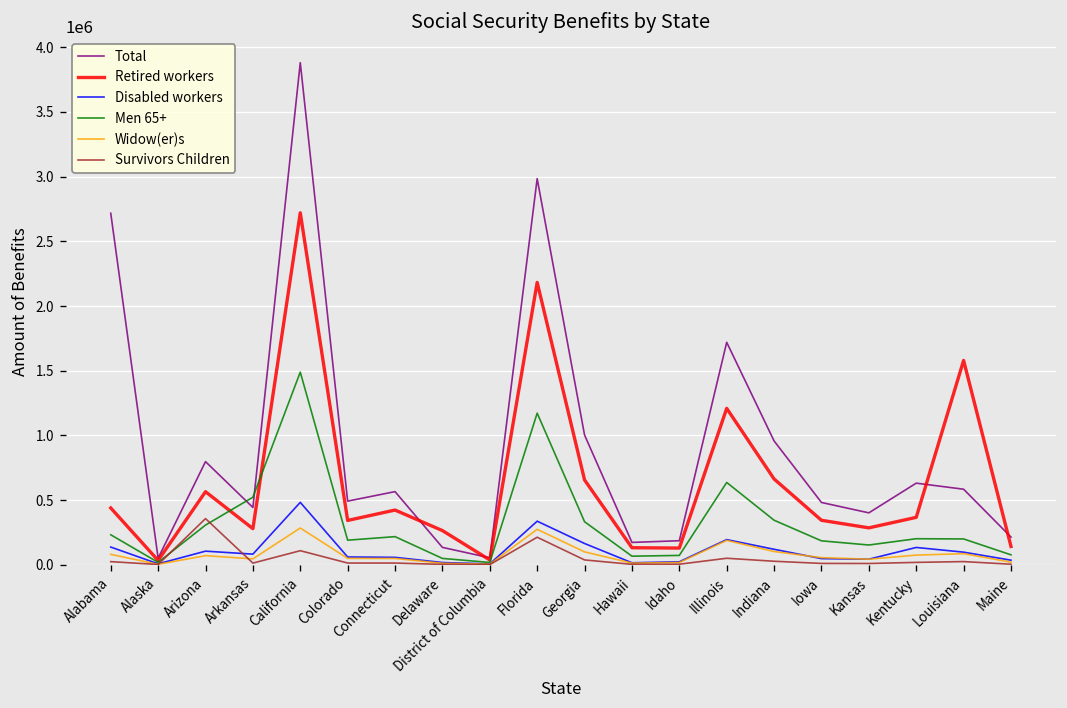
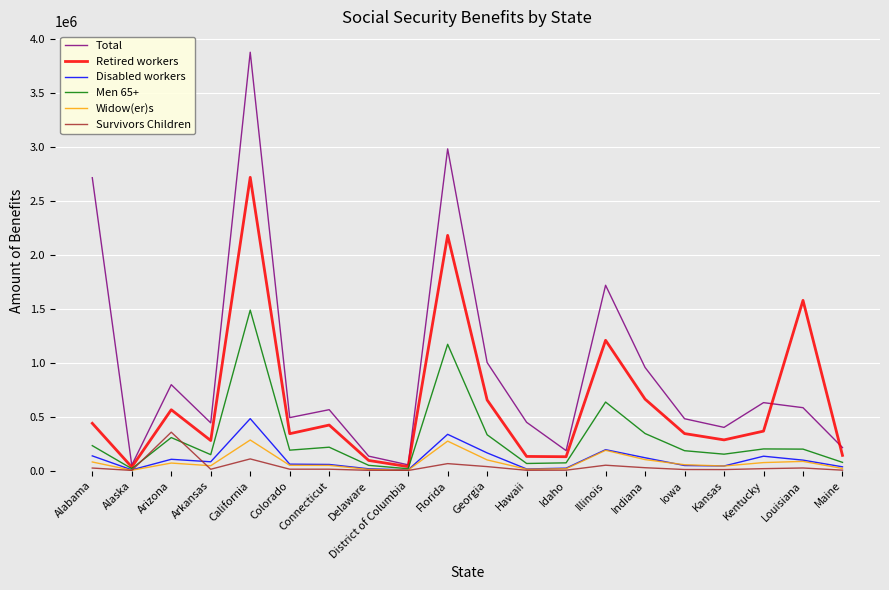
  {
    "Total": {
      "Alabama": 2720000,
      "Arizona": 800000,
      "Arkansas": 440000,
      "California": 3880000,
      "Colorado": 490000,
      "Connecticut": 570000,
      "Delaware": 140000,
      "Florida": 2980000,
      "Georgia": 1000000,
-     "Hawaii": 170000,
+     "Hawaii": 450000,
      "Idaho": 190000,
      "Illinois": 1720000,
      "Indiana": 960000,
      "Iowa": 480000,
      "Kansas": 400000,
      "Kentucky": 630000,
      "Louisiana": 580000,
      "Maine": 210000
    },
    "Retired workers": {
      "Alabama": 440000,
      "Arizona": 570000,
      "Arkansas": 280000,
      "California": 2720000,
      "Colorado": 340000,
      "Connecticut": 420000,
-     "Delaware": 270000,
+     "Delaware": 100000,
      "Florida": 2180000,
      "Georgia": 660000,
      "Hawaii": 130000,
      "Idaho": 130000,
      "Illinois": 1210000,
      "Indiana": 660000,
      "Iowa": 340000,
      "Kansas": 290000,
      "Kentucky": 370000,
      "Louisiana": 1580000,
      "Maine": 140000
    },
    "Disabled workers": {
      "Alabama": 140000,
      "Arizona": 110000,
      "Arkansas": 80000,
      "California": 480000,
      "Florida": 340000,
      "Georgia": 170000,
      "Kentucky": 130000
    },
    "Men 65+": {
      "Alabama": 230000,
      "Arizona": 310000,
-     "Arkansas": 520000,
+     "Arkansas": 150000,
      "California": 1490000,
      "Colorado": 190000,
      "Connecticut": 220000,
      "Delaware": 50000,
      "Florida": 1170000,
      "Georgia": 330000,
      "Hawaii": 70000,
      "Idaho": 70000,
      "Illinois": 640000,
      "Indiana": 350000,
      "Iowa": 190000,
      "Kansas": 150000,
      "Kentucky": 200000,
      "Louisiana": 200000,
      "Maine": 80000
    },
    "Widow(er)s": {
      "Alabama": 80000,
      "Arizona": 70000,
      "Arkansas": 50000,
      "California": 280000,
      "Florida": 270000,
      "Georgia": 100000,
      "Kentucky": 80000
    },
    "Survivors Children": {
      "Alabama": 20000,
      "Arizona": 360000,
      "Arkansas": 10000,
      "California": 110000,
      "Colorado": 10000,
      "Connecticut": 10000,
-     "Florida": 210000,
+     "Florida": 70000,
      "Georgia": 40000,
      "Illinois": 50000,
      "Indiana": 30000,
      "Iowa": 10000,
      "Kansas": 10000,
      "Kentucky": 20000,
      "Louisiana": 30000
    }
  }
